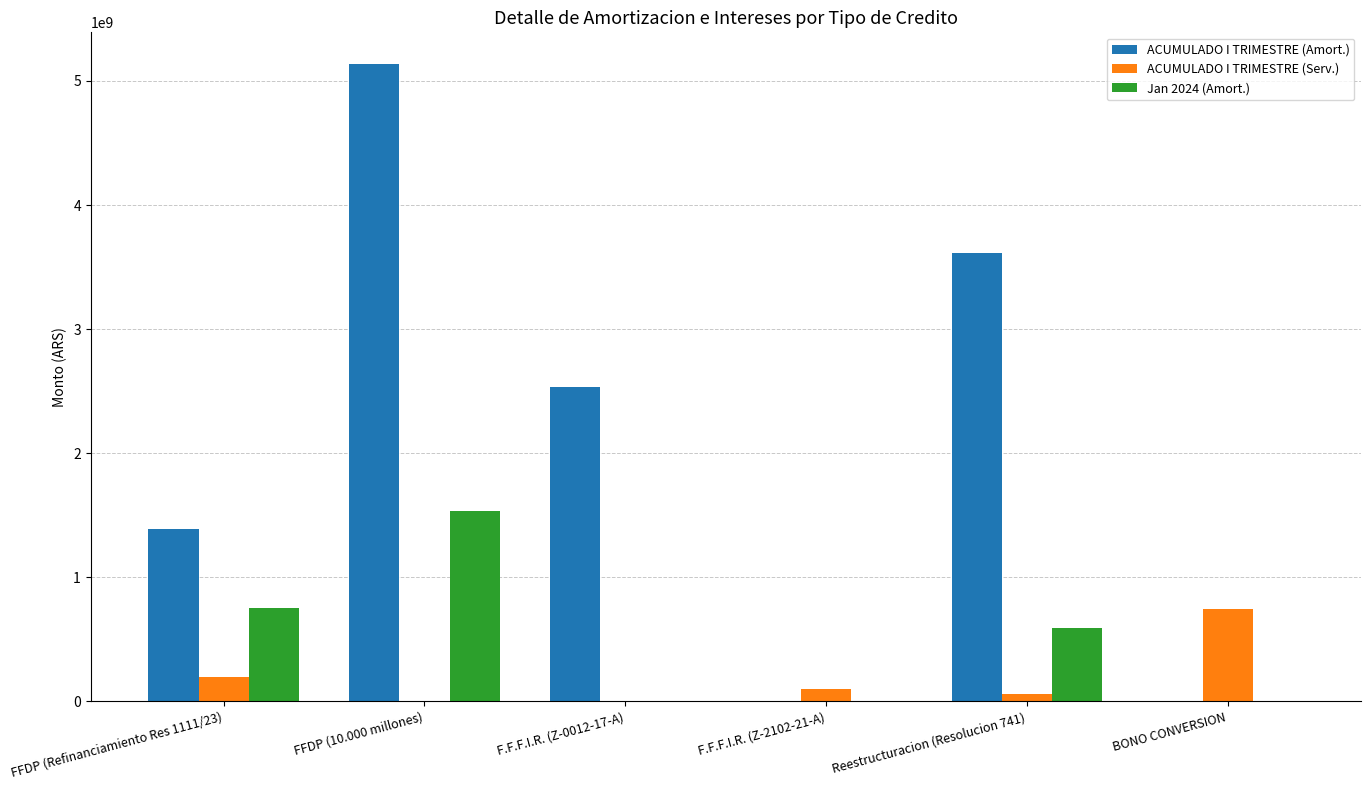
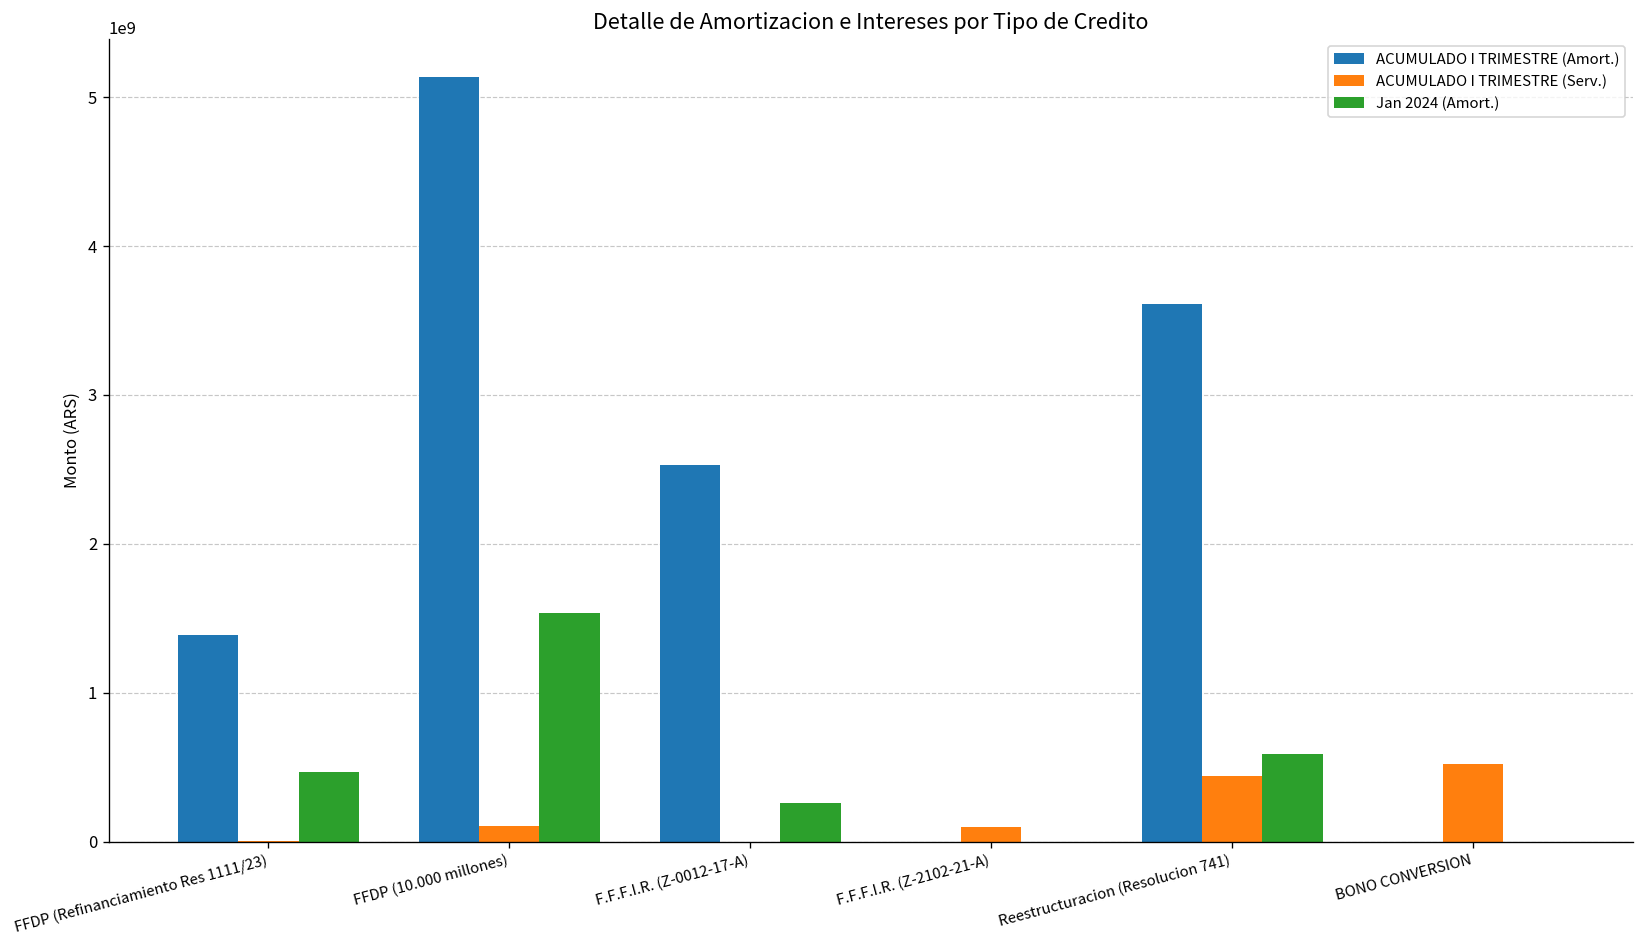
  {
    "ACUMULADO I TRIMESTRE (Amort.)": {
      "FFDP (Refinanciamiento Res 1111/23)": 1390000000,
      "FFDP (10.000 millones)": 5140000000,
      "F.F.F.I.R. (Z-0012-17-A)": 2530000000,
      "F.F.F.I.R. (Z-2102-21-A)": 0,
      "Reestructuracion (Resolucion 741)": 3610000000,
      "BONO CONVERSION": 0
    },
    "ACUMULADO I TRIMESTRE (Serv.)": {
-     "FFDP (Refinanciamiento Res 1111/23)": 200000000,
-     "FFDP (10.000 millones)": 0,
+     "FFDP (Refinanciamiento Res 1111/23)": 0,
+     "FFDP (10.000 millones)": 110000000,
      "F.F.F.I.R. (Z-2102-21-A)": 100000000,
-     "Reestructuracion (Resolucion 741)": 60000000,
-     "BONO CONVERSION": 740000000
+     "Reestructuracion (Resolucion 741)": 440000000,
+     "BONO CONVERSION": 520000000
    },
    "Jan 2024 (Amort.)": {
-     "FFDP (Refinanciamiento Res 1111/23)": 750000000,
+     "FFDP (Refinanciamiento Res 1111/23)": 470000000,
      "FFDP (10.000 millones)": 1540000000,
-     "F.F.F.I.R. (Z-0012-17-A)": 0,
+     "F.F.F.I.R. (Z-0012-17-A)": 260000000,
      "F.F.F.I.R. (Z-2102-21-A)": 0,
      "Reestructuracion (Resolucion 741)": 590000000,
      "BONO CONVERSION": 0
    }
  }
